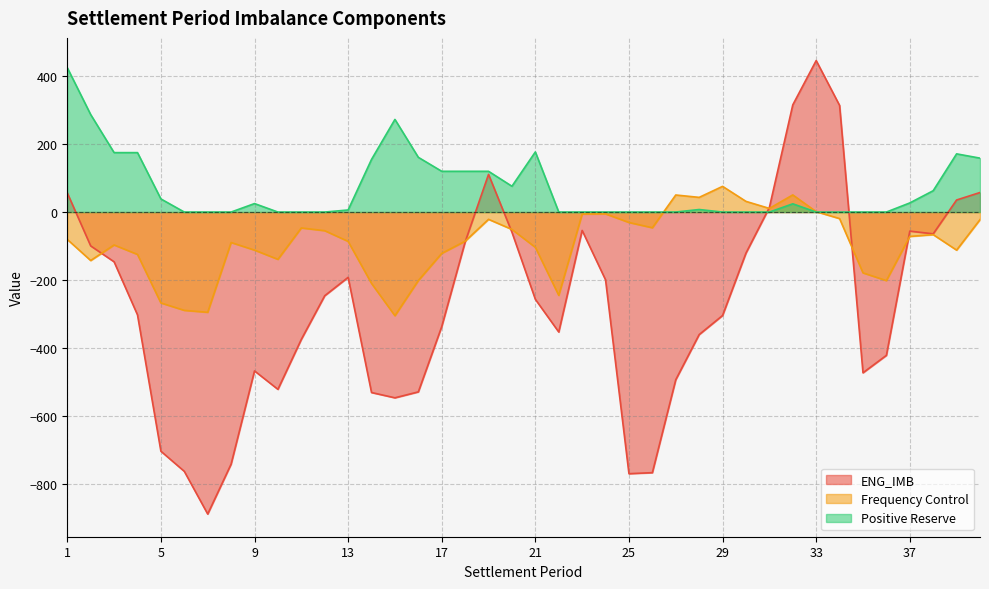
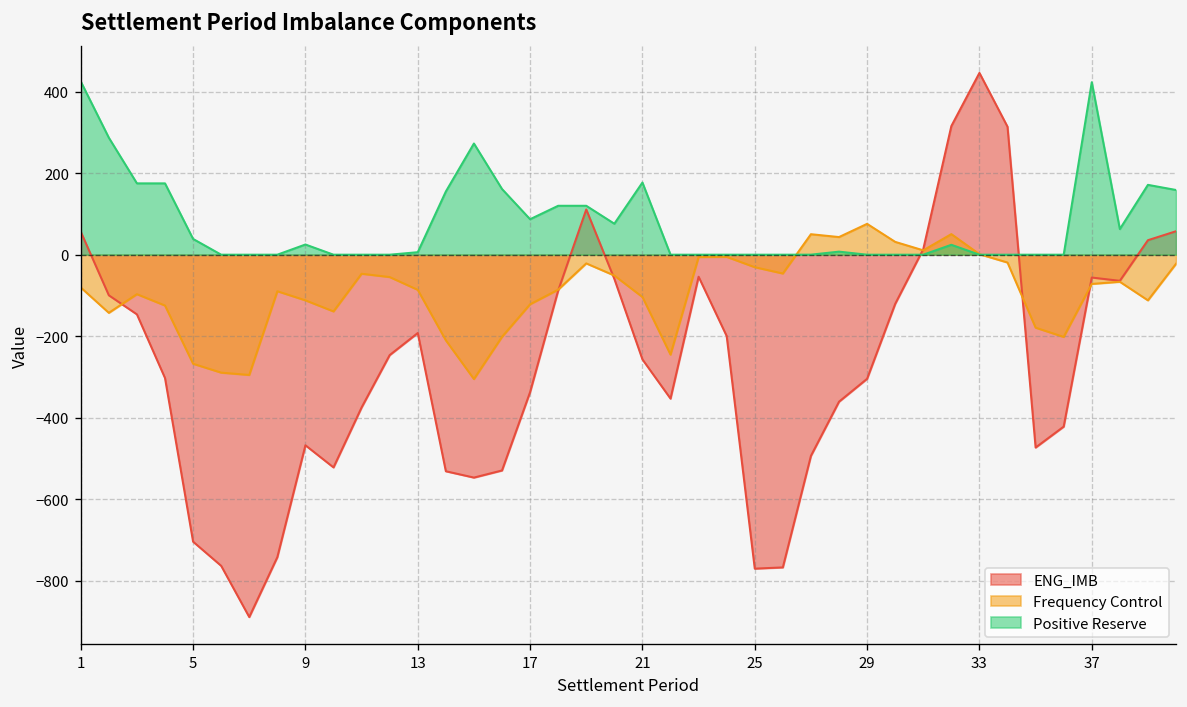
  {
    "Positive Reserve": {
      "1": 430,
      "5": 40,
      "9": 30,
-     "17": 120,
+     "17": 90,
      "21": 180,
-     "37": 30
+     "37": 420
    }
  }
